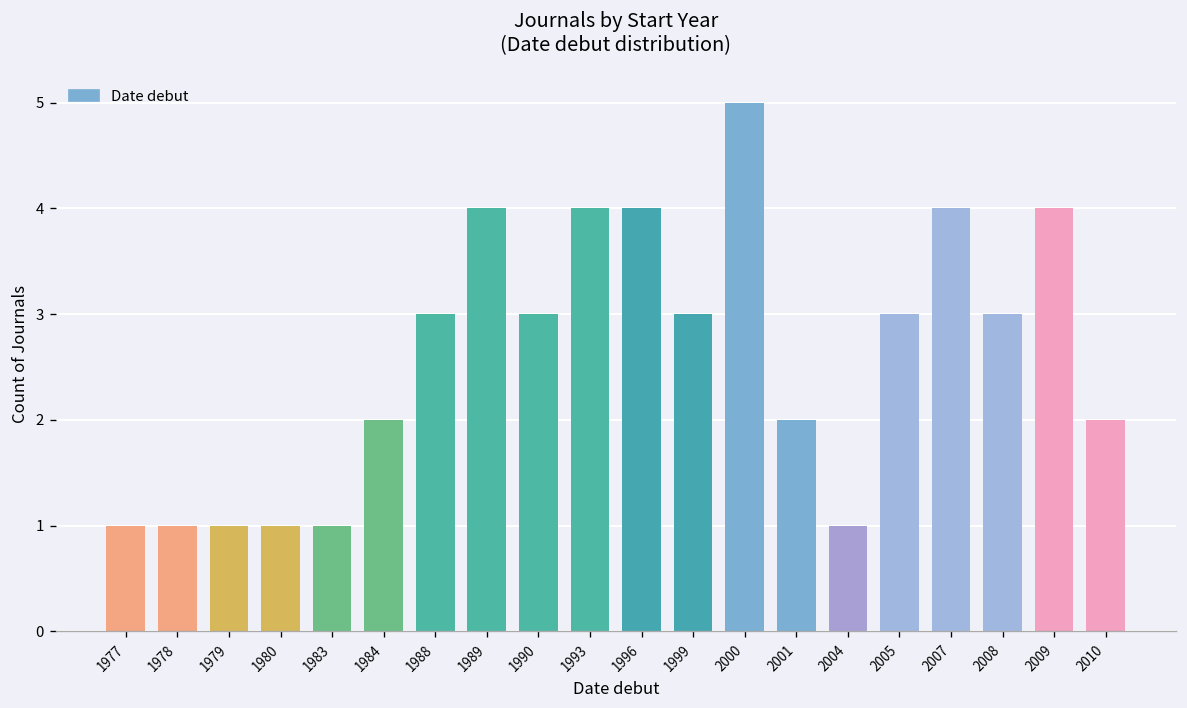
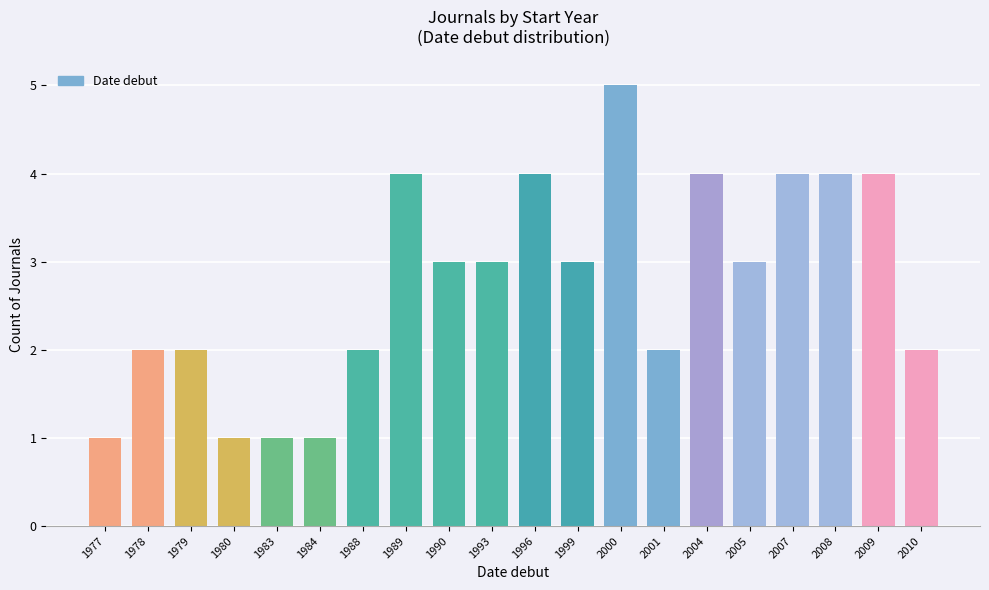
  {
    "1977": 1,
-   "1978": 1,
-   "1979": 1,
+   "1978": 2,
+   "1979": 2,
    "1980": 1,
    "1983": 1,
-   "1984": 2,
-   "1988": 3,
+   "1984": 1,
+   "1988": 2,
    "1989": 4,
    "1990": 3,
-   "1993": 4,
+   "1993": 3,
    "1996": 4,
    "1999": 3,
    "2000": 5,
    "2001": 2,
-   "2004": 1,
+   "2004": 4,
    "2005": 3,
    "2007": 4,
-   "2008": 3,
+   "2008": 4,
    "2009": 4,
    "2010": 2
  }
